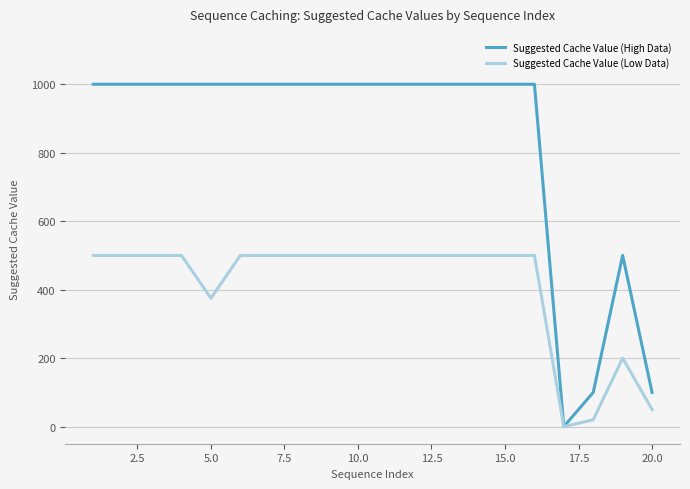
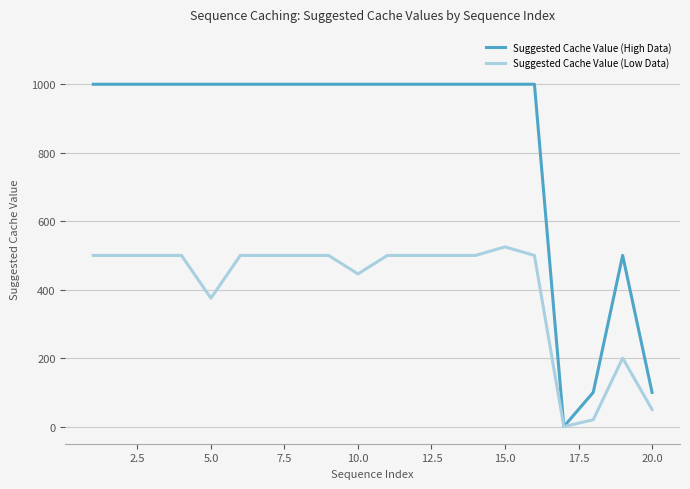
  {
    "Suggested Cache Value (High Data)": {
      "5.0": 1000,
      "10.0": 1000,
      "15.0": 1000,
      "20.0": 100
    },
    "Suggested Cache Value (Low Data)": {
      "5.0": 380,
-     "10.0": 500,
-     "15.0": 500,
+     "10.0": 450,
+     "15.0": 530,
      "20.0": 50
    }
  }
